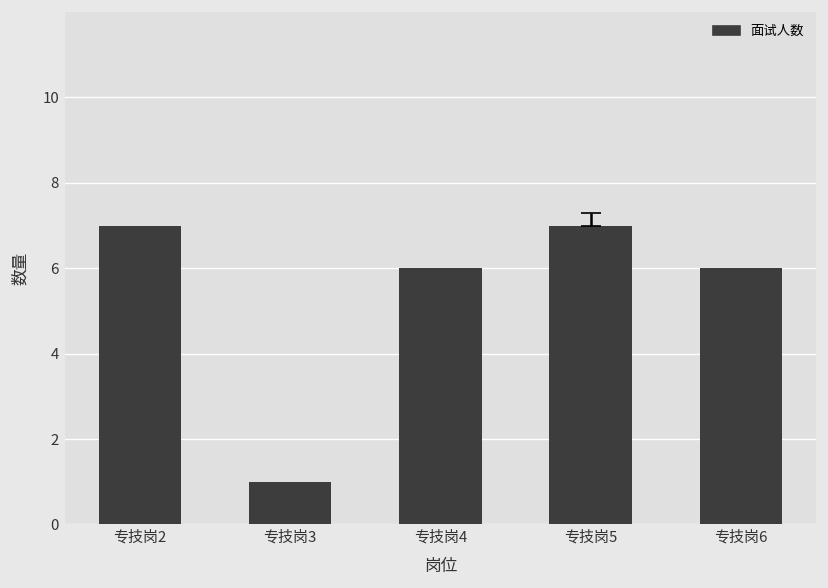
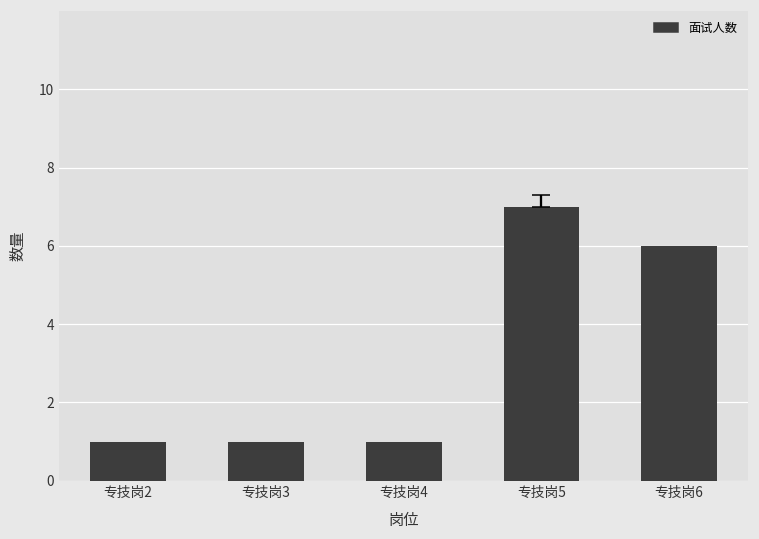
  {
    "面试人数": {
-     "专技岗2": 7,
+     "专技岗2": 1,
      "专技岗3": 1,
-     "专技岗4": 6,
+     "专技岗4": 1,
      "专技岗5": 7,
      "专技岗6": 6
    }
  }
